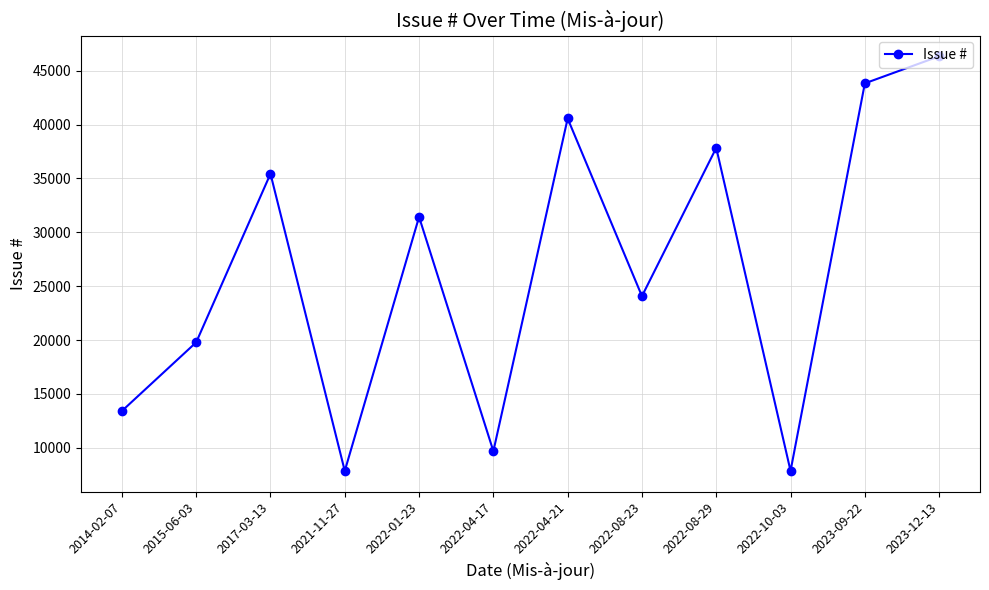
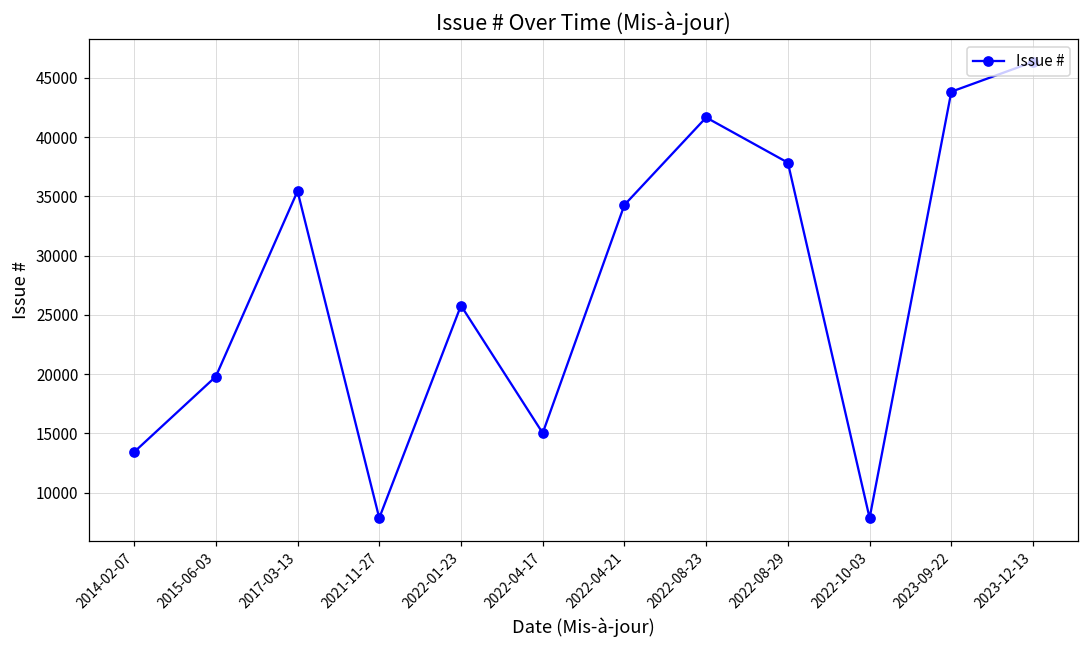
  {
    "2014-02-07": 13400,
    "2015-06-03": 19800,
    "2017-03-13": 35400,
    "2021-11-27": 7900,
-   "2022-01-23": 31400,
-   "2022-04-17": 9700,
-   "2022-04-21": 40600,
-   "2022-08-23": 24100,
+   "2022-01-23": 25800,
+   "2022-04-17": 15000,
+   "2022-04-21": 34300,
+   "2022-08-23": 41700,
    "2022-08-29": 37800,
    "2022-10-03": 7900,
    "2023-09-22": 43800
  }
